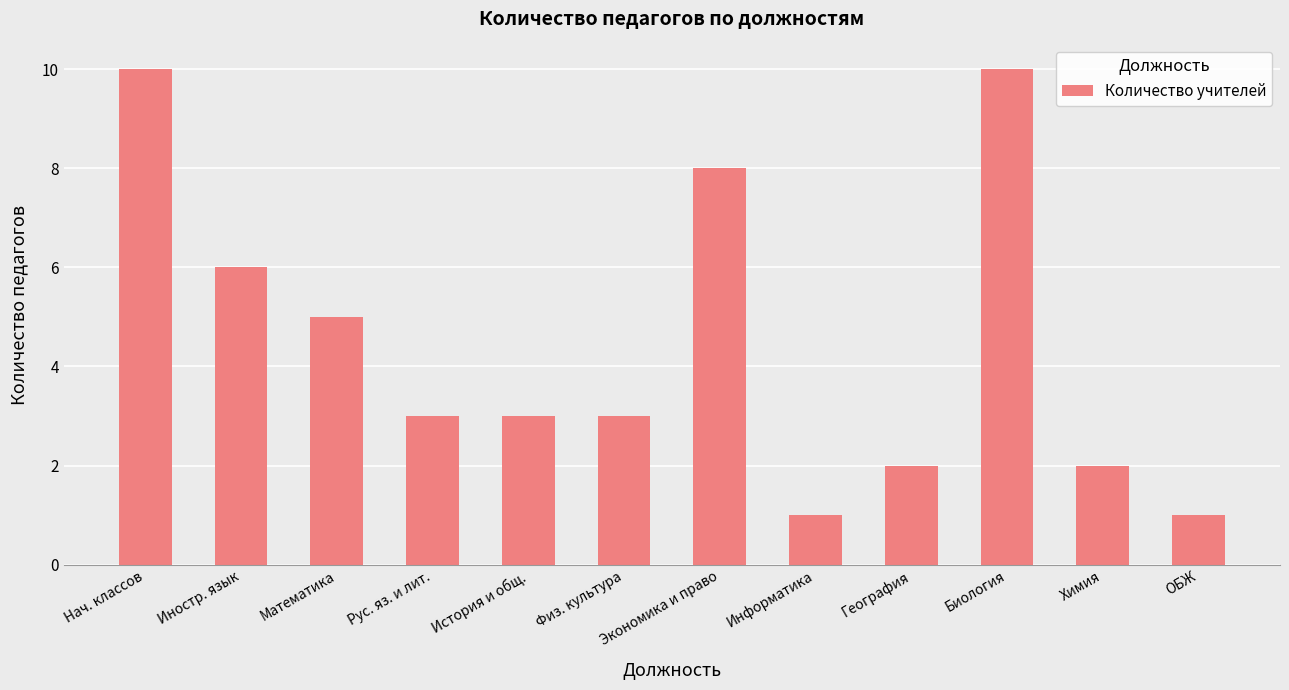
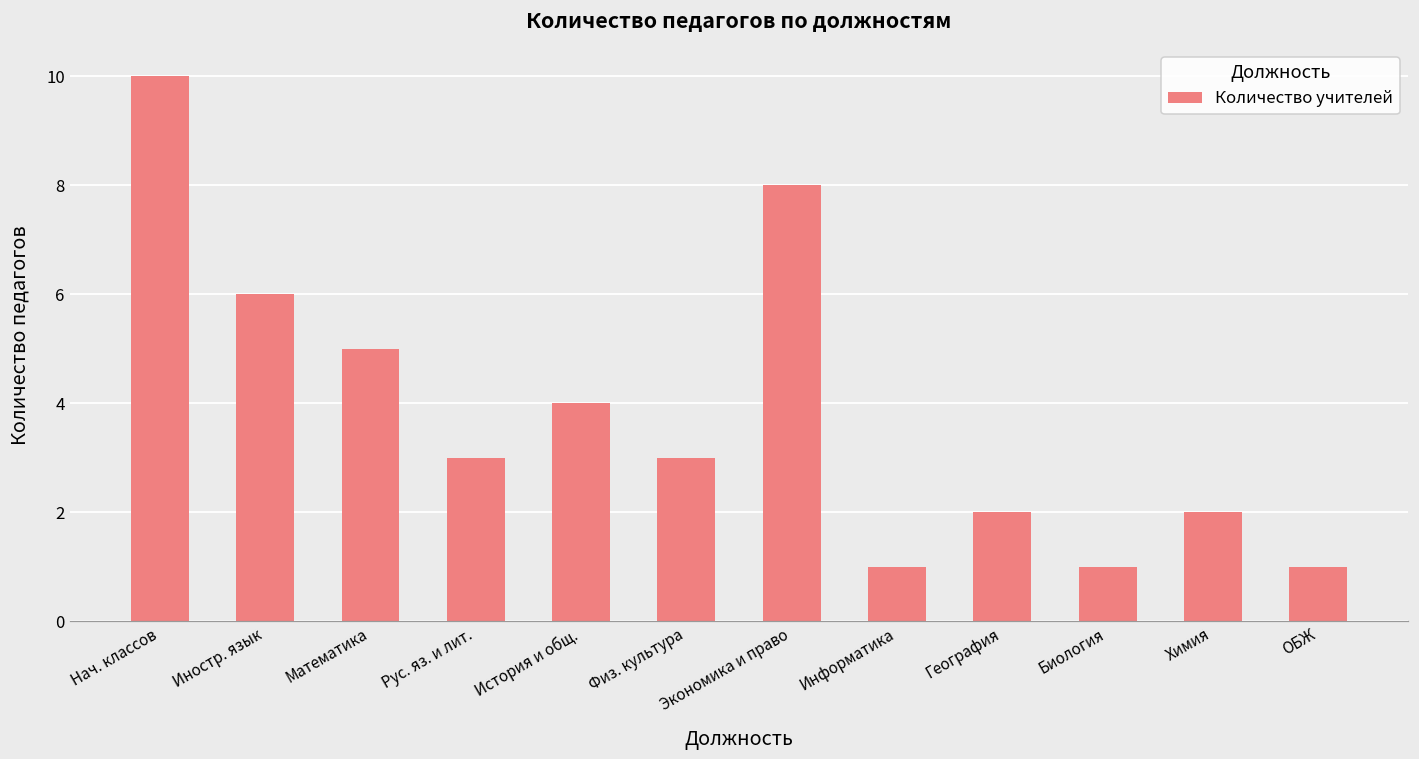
  {
    "Нач. классов": 10,
    "Иностр. язык": 6,
    "Математика": 5,
    "Рус. яз. и лит.": 3,
-   "История и общ.": 3,
+   "История и общ.": 4,
    "Физ. культура": 3,
    "Экономика и право": 8,
    "Информатика": 1,
    "География": 2,
-   "Биология": 10,
+   "Биология": 1,
    "Химия": 2,
    "ОБЖ": 1
  }
